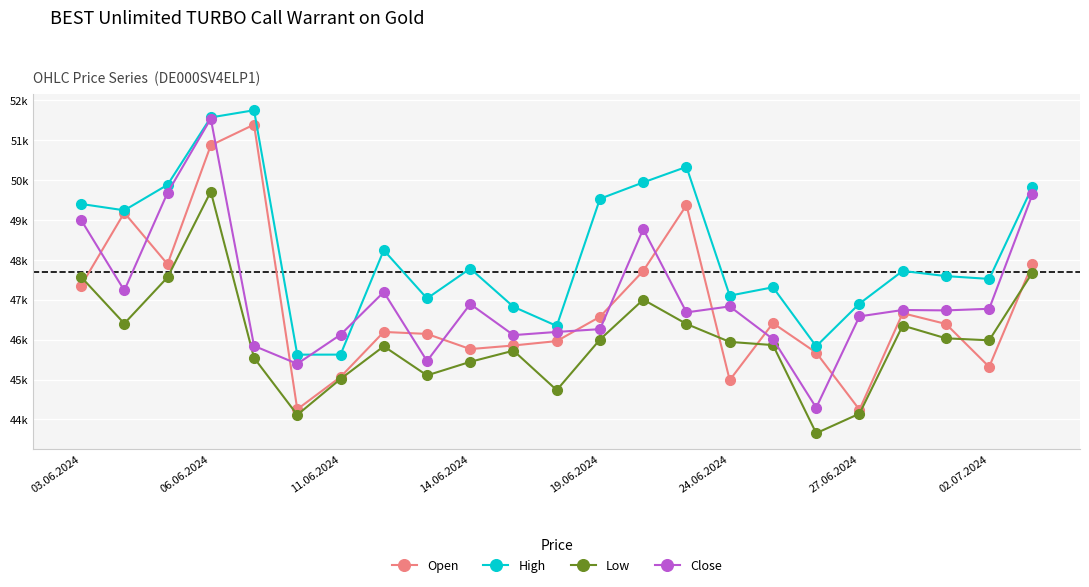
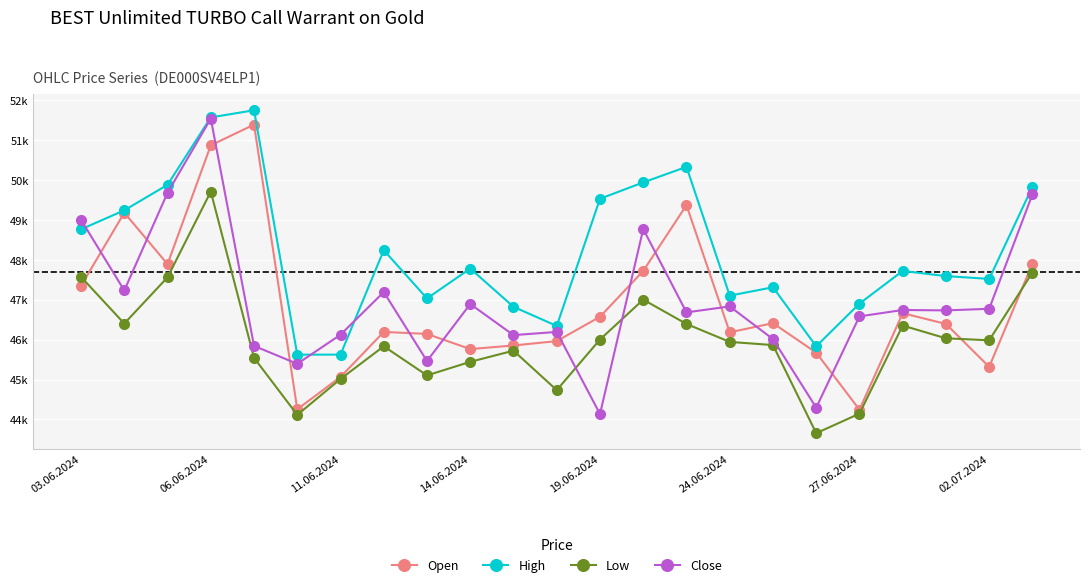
  {
    "Open": {
      "03.06.2024": 47400,
      "06.06.2024": 50900,
      "14.06.2024": 45800,
      "19.06.2024": 46600,
-     "24.06.2024": 45000,
+     "24.06.2024": 46200,
      "27.06.2024": 44200,
      "02.07.2024": 45300
    },
    "High": {
-     "03.06.2024": 49400,
+     "03.06.2024": 48800,
      "11.06.2024": 45600,
      "14.06.2024": 47800,
      "19.06.2024": 49500,
      "24.06.2024": 47100,
      "27.06.2024": 46900,
      "02.07.2024": 47500
    },
    "Low": {
      "03.06.2024": 47600,
      "06.06.2024": 49700,
      "14.06.2024": 45400,
      "19.06.2024": 46000,
      "24.06.2024": 45900,
      "27.06.2024": 44100,
      "02.07.2024": 46000
    },
    "Close": {
      "03.06.2024": 49000,
      "11.06.2024": 46100,
      "14.06.2024": 46900,
-     "19.06.2024": 46300,
+     "19.06.2024": 44100,
      "24.06.2024": 46800,
      "27.06.2024": 46600,
      "02.07.2024": 46800
    }
  }
